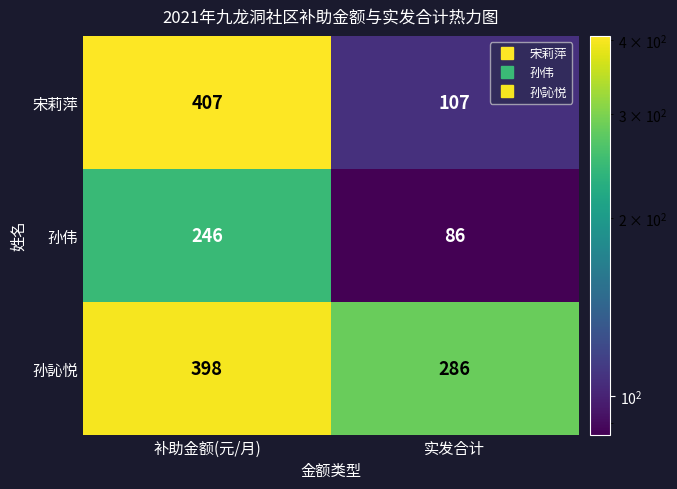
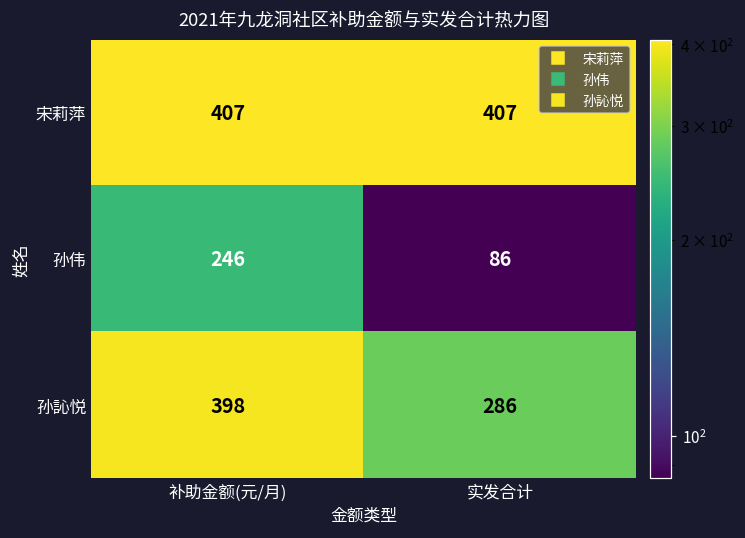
  {
    "宋莉萍": {
      "补助金额(元/月)": 407,
-     "实发合计": 107
+     "实发合计": 407
    },
    "孙伟": {
      "补助金额(元/月)": 246,
      "实发合计": 86
    },
    "孙訫悦": {
      "补助金额(元/月)": 398,
      "实发合计": 286
    }
  }
